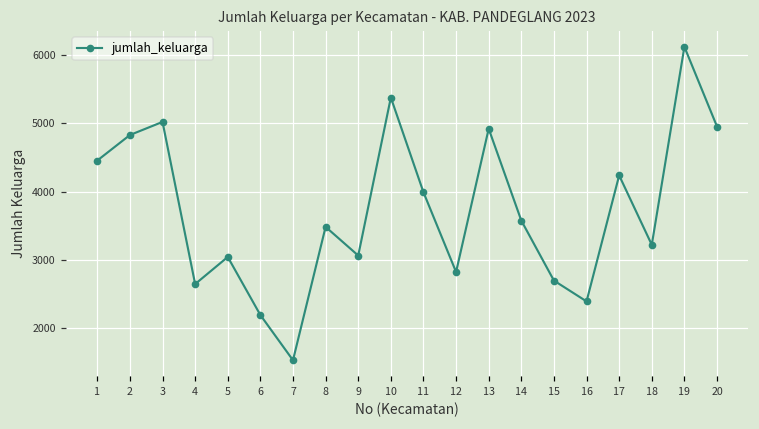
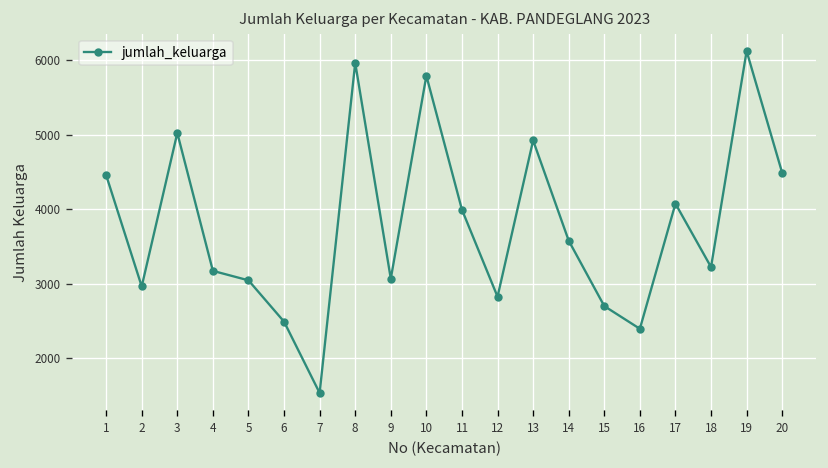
  {
    "1": 4500,
-   "2": 4800,
+   "2": 3000,
    "3": 5000,
-   "4": 2600,
+   "4": 3200,
    "5": 3000,
-   "6": 2200,
+   "6": 2500,
    "7": 1500,
-   "8": 3500,
+   "8": 6000,
    "9": 3100,
-   "10": 5400,
+   "10": 5800,
    "11": 4000,
    "12": 2800,
    "13": 4900,
    "14": 3600,
    "15": 2700,
    "16": 2400,
-   "17": 4200,
+   "17": 4100,
    "18": 3200,
    "19": 6100,
-   "20": 5000
+   "20": 4500
  }
